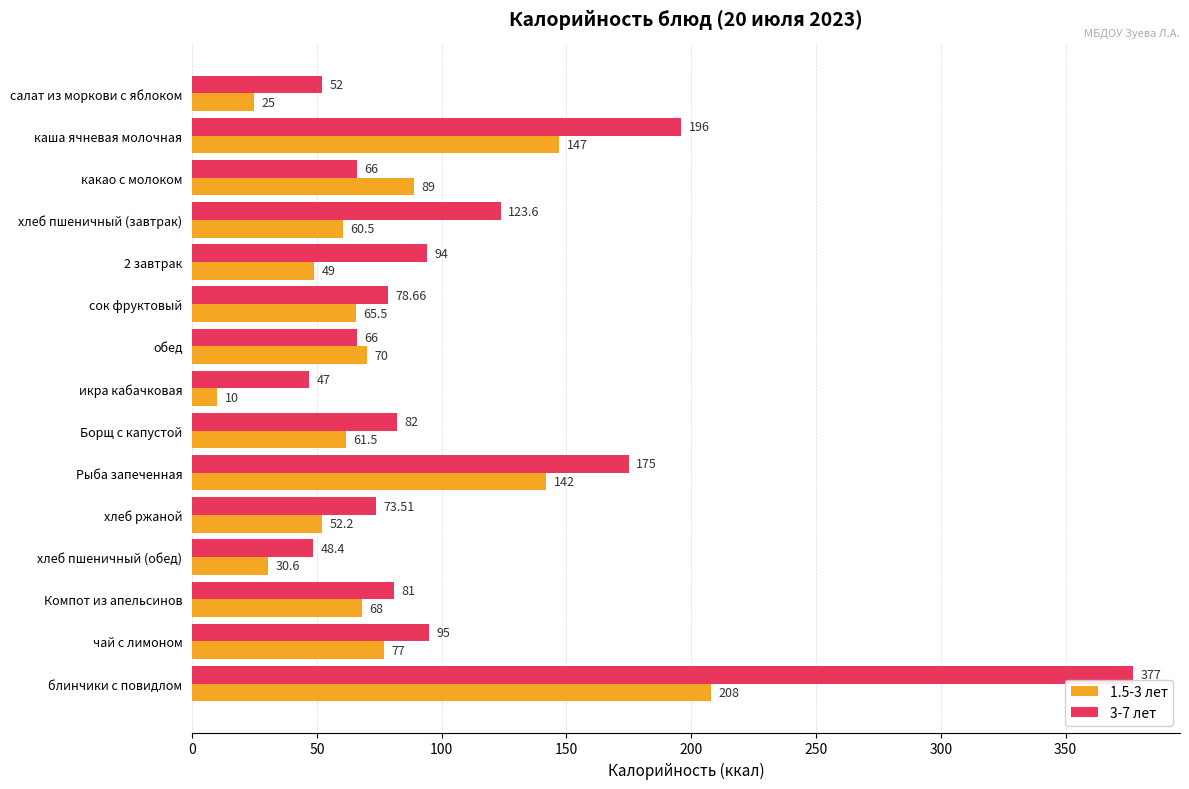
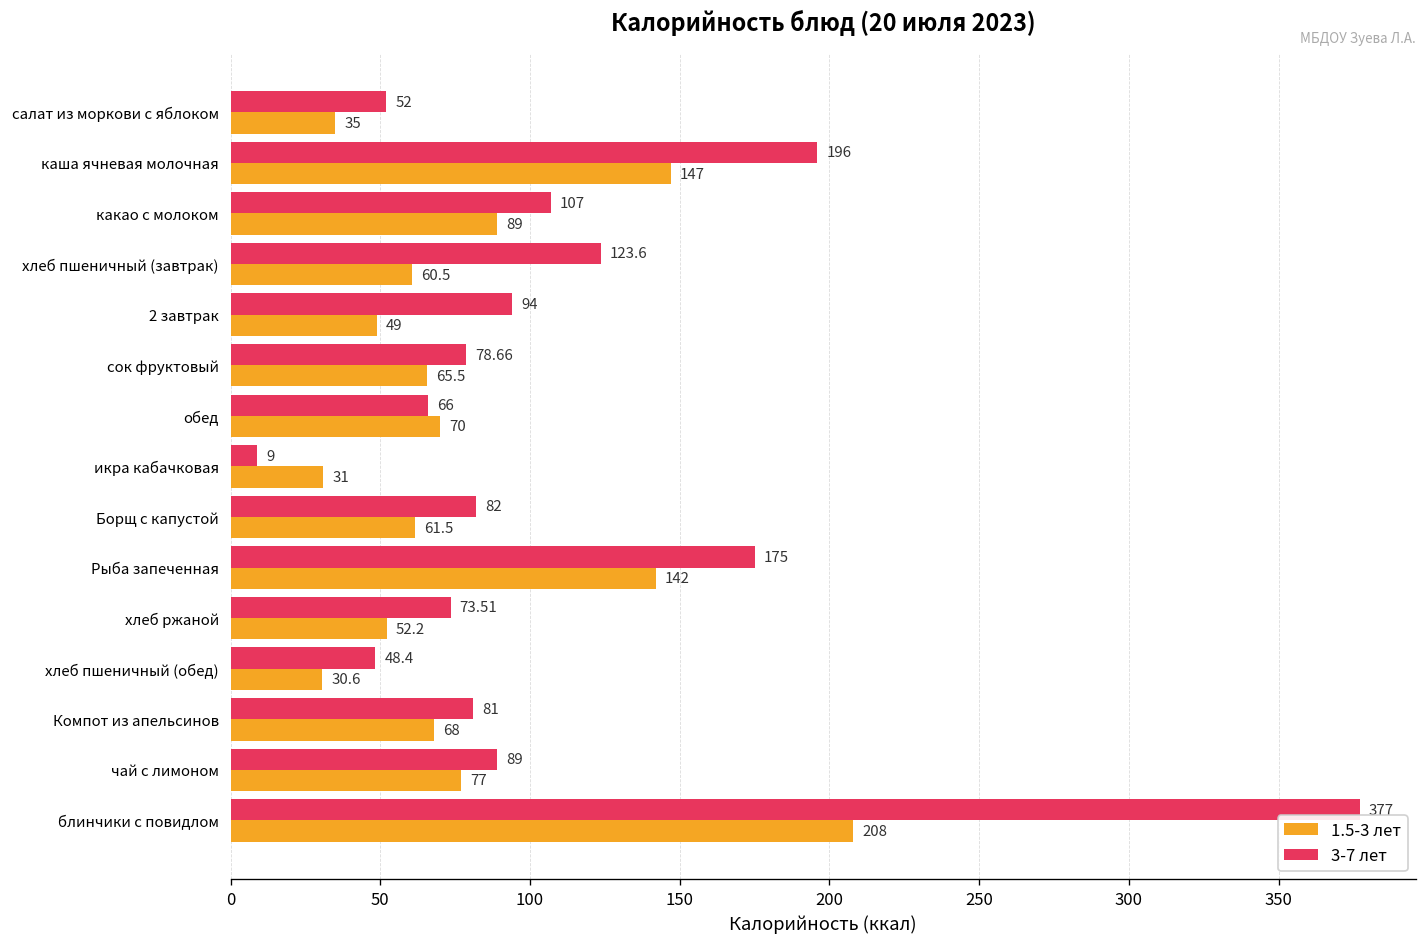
  {
    "1.5-3 лет": {
-     "салат из моркови с яблоком": 25,
+     "салат из моркови с яблоком": 35,
      "каша ячневая молочная": 147,
      "какао с молоком": 89,
      "хлеб пшеничный (завтрак)": 60.5,
      "2 завтрак": 49,
      "сок фруктовый": 65.5,
      "обед": 70,
-     "икра кабачковая": 10,
+     "икра кабачковая": 31,
      "Борщ с капустой": 61.5,
      "Рыба запеченная": 142,
      "хлеб ржаной": 52.2,
      "хлеб пшеничный (обед)": 30.6,
      "Компот из апельсинов": 68,
      "чай с лимоном": 77,
      "блинчики с повидлом": 208
    },
    "3-7 лет": {
      "салат из моркови с яблоком": 52,
      "каша ячневая молочная": 196,
-     "какао с молоком": 66,
+     "какао с молоком": 107,
      "хлеб пшеничный (завтрак)": 123.6,
      "2 завтрак": 94,
      "сок фруктовый": 78.66,
      "обед": 66,
-     "икра кабачковая": 47,
+     "икра кабачковая": 9,
      "Борщ с капустой": 82,
      "Рыба запеченная": 175,
      "хлеб ржаной": 73.51,
      "хлеб пшеничный (обед)": 48.4,
      "Компот из апельсинов": 81,
-     "чай с лимоном": 95
+     "чай с лимоном": 89
    }
  }
